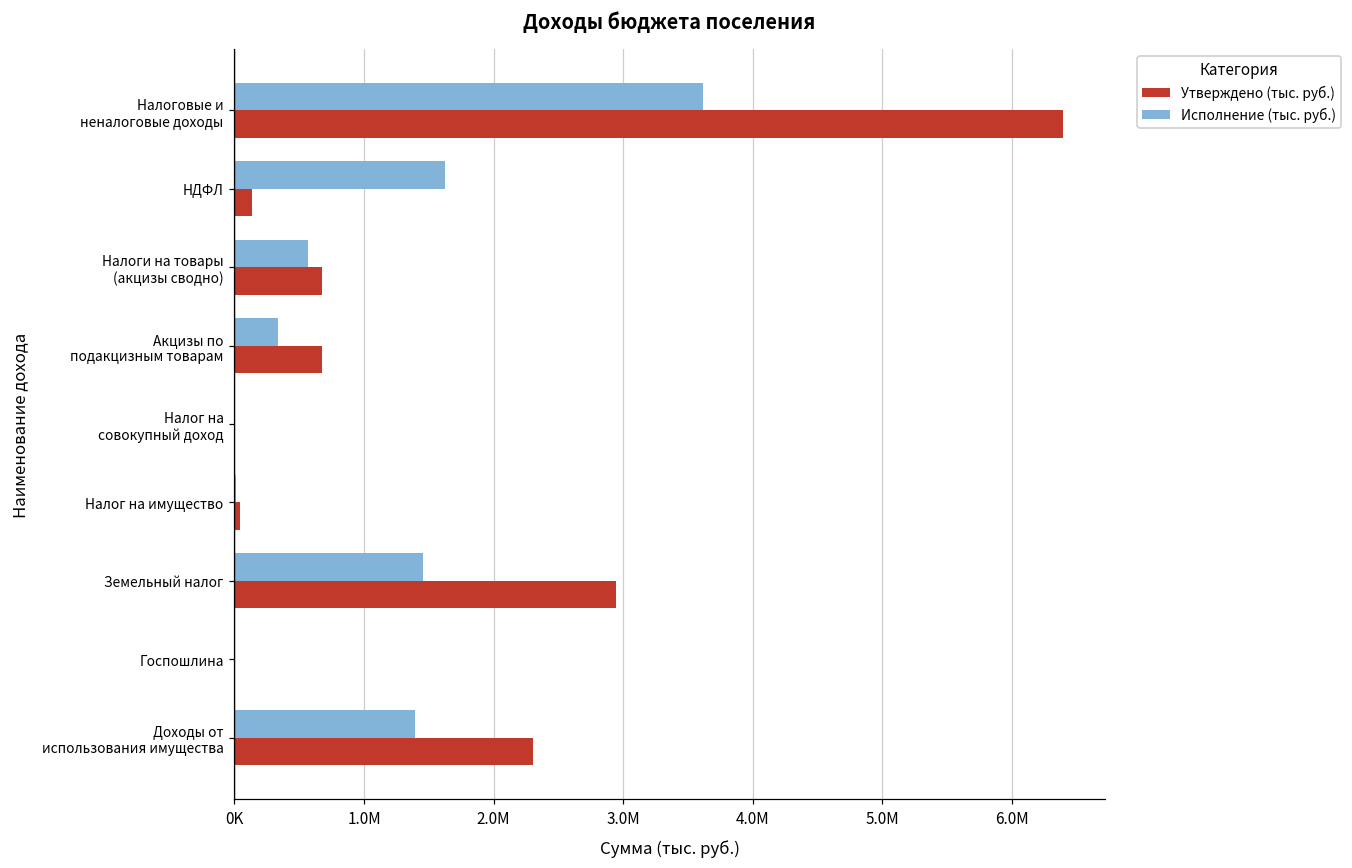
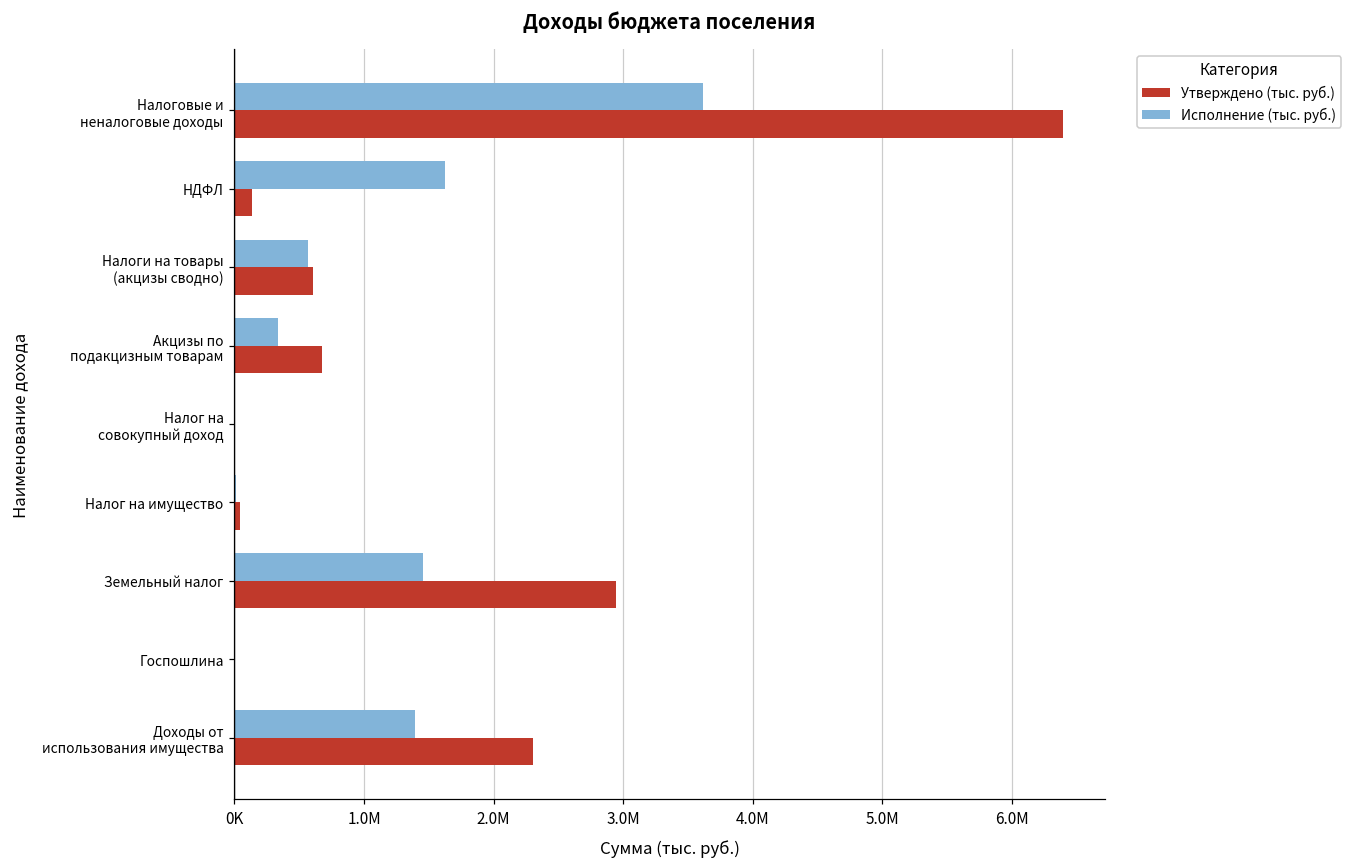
  {
    "Утверждено (тыс. руб.)": {
      "Налоговые и неналоговые доходы": 6390000,
      "НДФЛ": 140000,
-     "Налоги на товары (акцизы сводно)": 680000,
+     "Налоги на товары (акцизы сводно)": 610000,
      "Акцизы по подакцизным товарам": 680000,
      "Налог на имущество": 40000,
      "Земельный налог": 2940000,
      "Доходы от использования имущества": 2300000
    },
    "Исполнение (тыс. руб.)": {
      "Налоговые и неналоговые доходы": 3620000,
      "НДФЛ": 1620000,
      "Налоги на товары (акцизы сводно)": 570000,
      "Акцизы по подакцизным товарам": 330000,
      "Земельный налог": 1460000,
      "Доходы от использования имущества": 1390000
    }
  }
